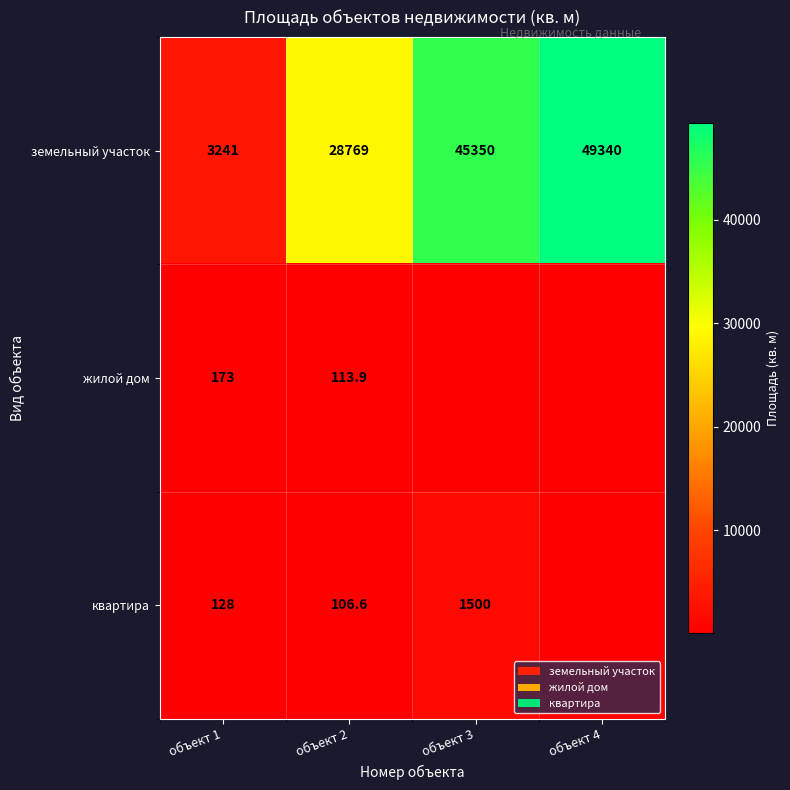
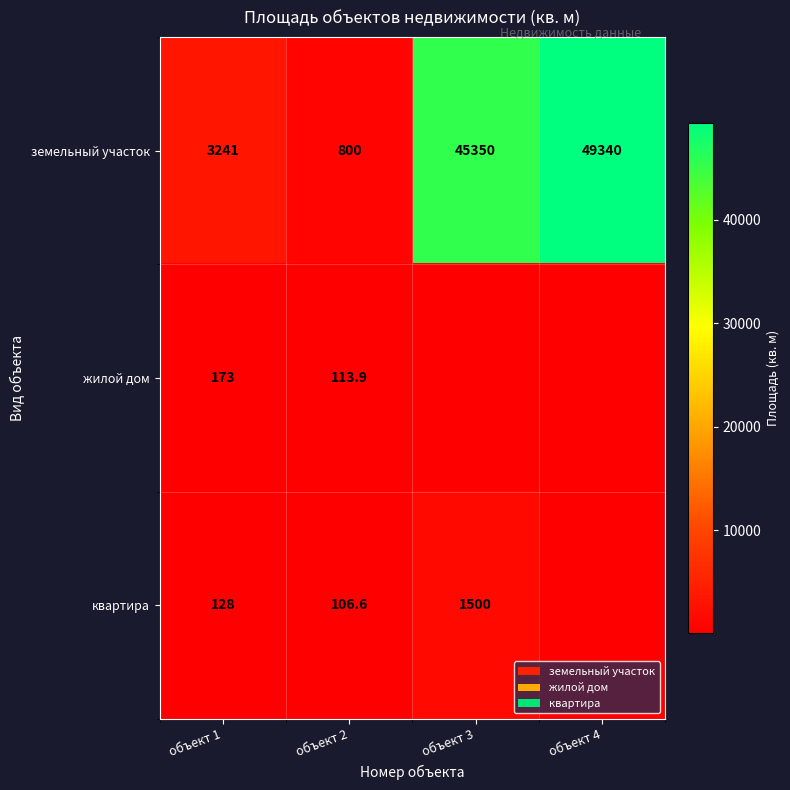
  {
    "земельный участок": {
      "объект 1": 3241,
-     "объект 2": 28769,
+     "объект 2": 800,
      "объект 3": 45350,
      "объект 4": 49340
    },
    "жилой дом": {
      "объект 1": 173,
      "объект 2": 113.9
    },
    "квартира": {
      "объект 1": 128,
      "объект 2": 106.6,
      "объект 3": 1500
    }
  }
